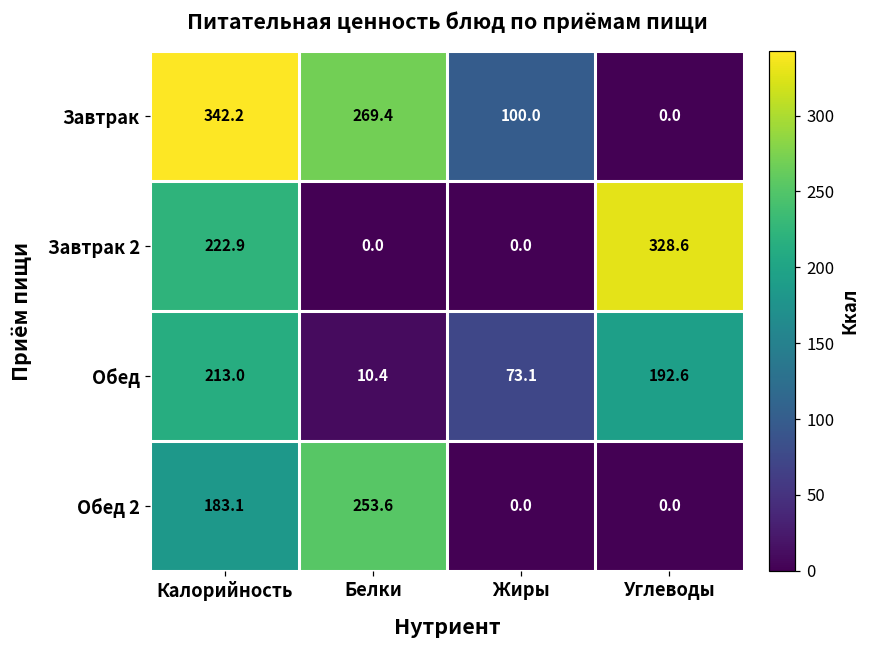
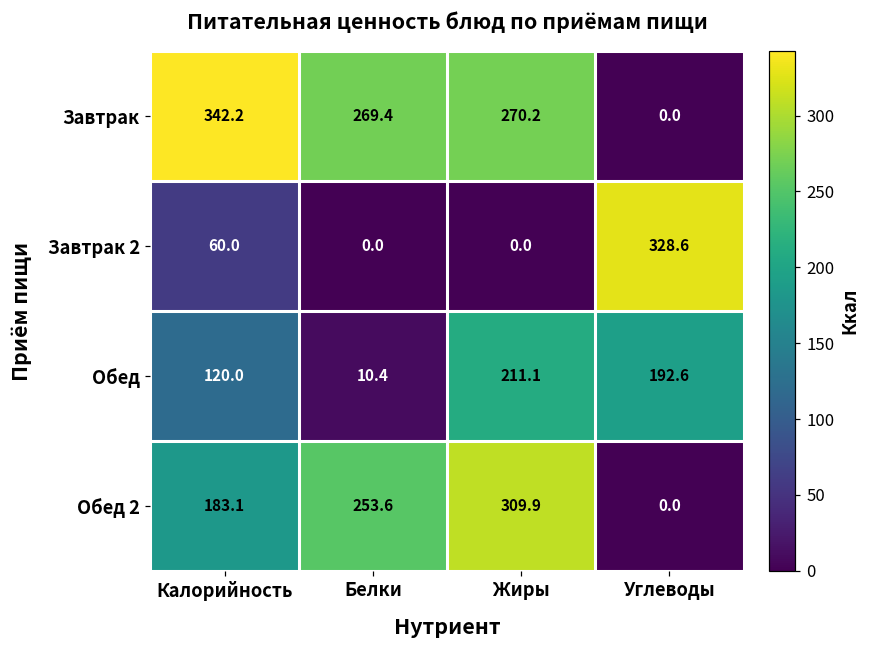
  {
    "Завтрак": {
      "Калорийность": 342.2,
      "Белки": 269.4,
-     "Жиры": 100.0,
+     "Жиры": 270.2,
      "Углеводы": 0.0
    },
    "Завтрак 2": {
-     "Калорийность": 222.9,
+     "Калорийность": 60.0,
      "Белки": 0.0,
      "Жиры": 0.0,
      "Углеводы": 328.6
    },
    "Обед": {
-     "Калорийность": 213.0,
+     "Калорийность": 120.0,
      "Белки": 10.4,
-     "Жиры": 73.1,
+     "Жиры": 211.1,
      "Углеводы": 192.6
    },
    "Обед 2": {
      "Калорийность": 183.1,
      "Белки": 253.6,
-     "Жиры": 0.0,
+     "Жиры": 309.9,
      "Углеводы": 0.0
    }
  }
